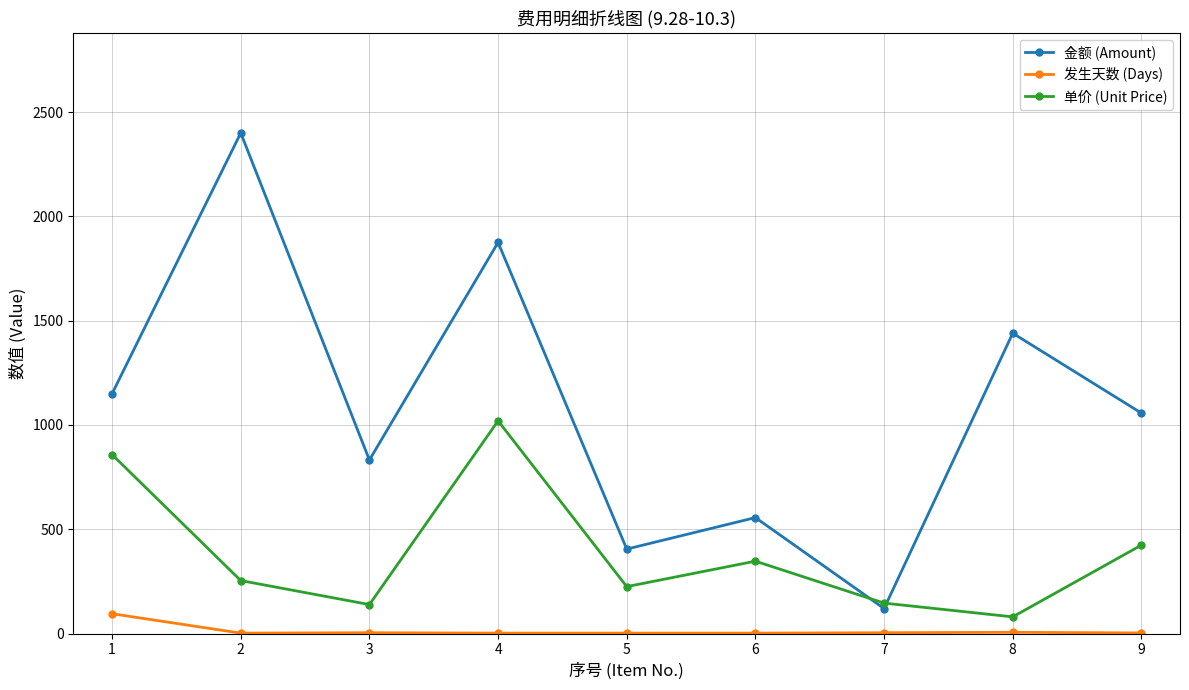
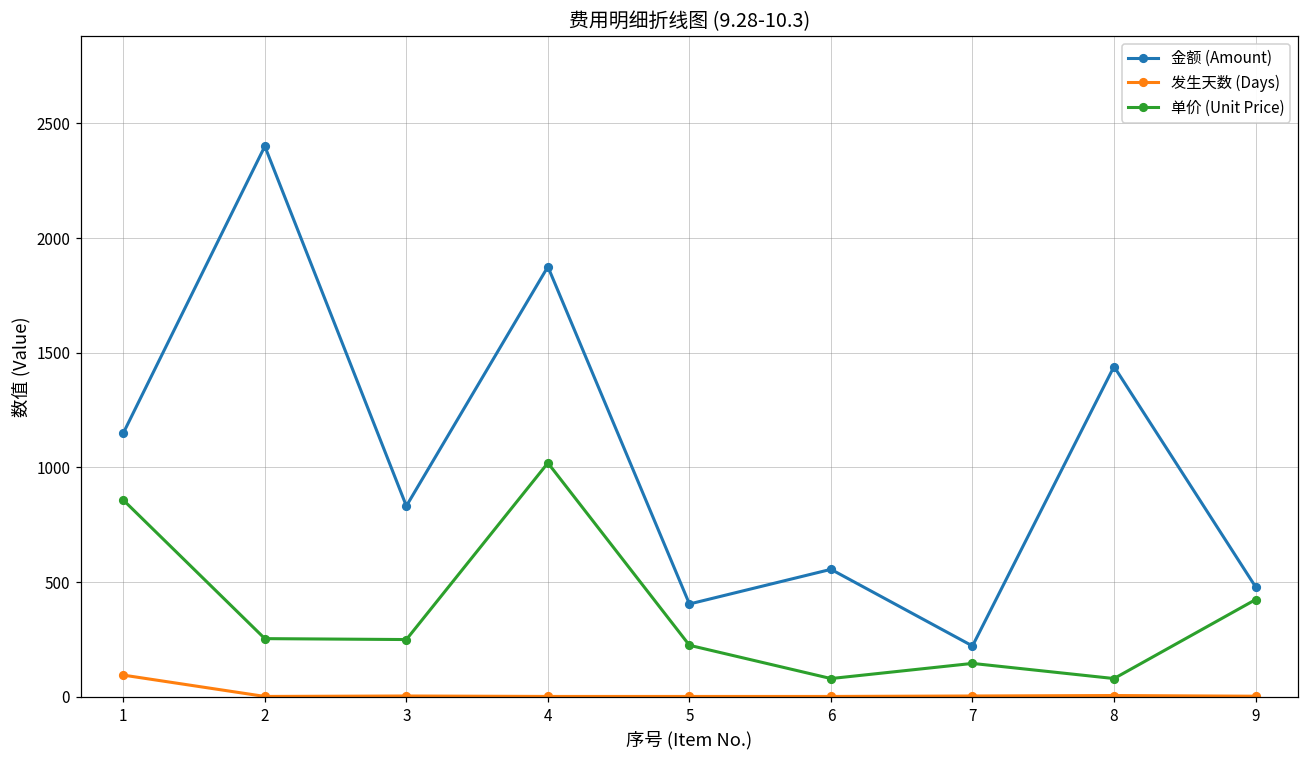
  {
    "金额 (Amount)": {
      "1": 1150,
      "2": 2400,
      "3": 830,
      "4": 1880,
      "5": 410,
      "6": 560,
-     "7": 120,
+     "7": 220,
      "8": 1440,
-     "9": 1060
+     "9": 480
    },
    "发生天数 (Days)": {
      "1": 100,
      "2": 0,
      "3": 0,
      "4": 0,
      "5": 0,
      "6": 0,
      "7": 0,
      "8": 10,
      "9": 0
    },
    "单价 (Unit Price)": {
      "1": 860,
      "2": 250,
-     "3": 140,
+     "3": 250,
      "4": 1020,
      "5": 230,
-     "6": 350,
+     "6": 80,
      "7": 150,
      "8": 80,
      "9": 420
    }
  }
